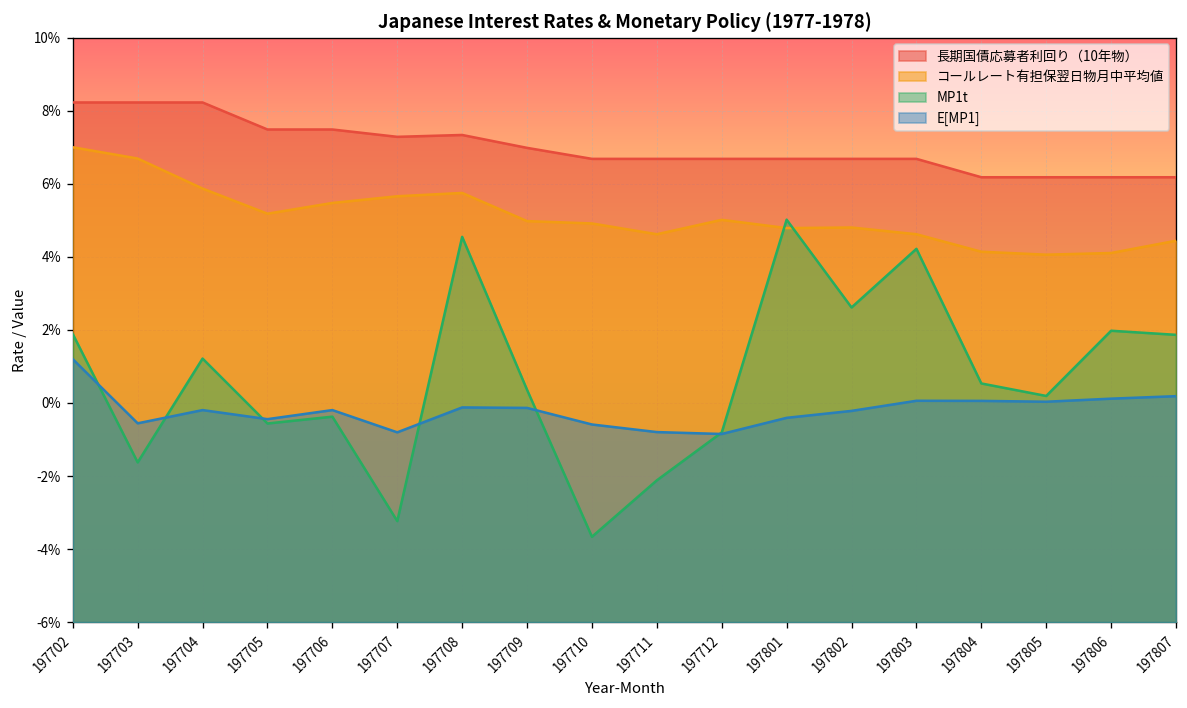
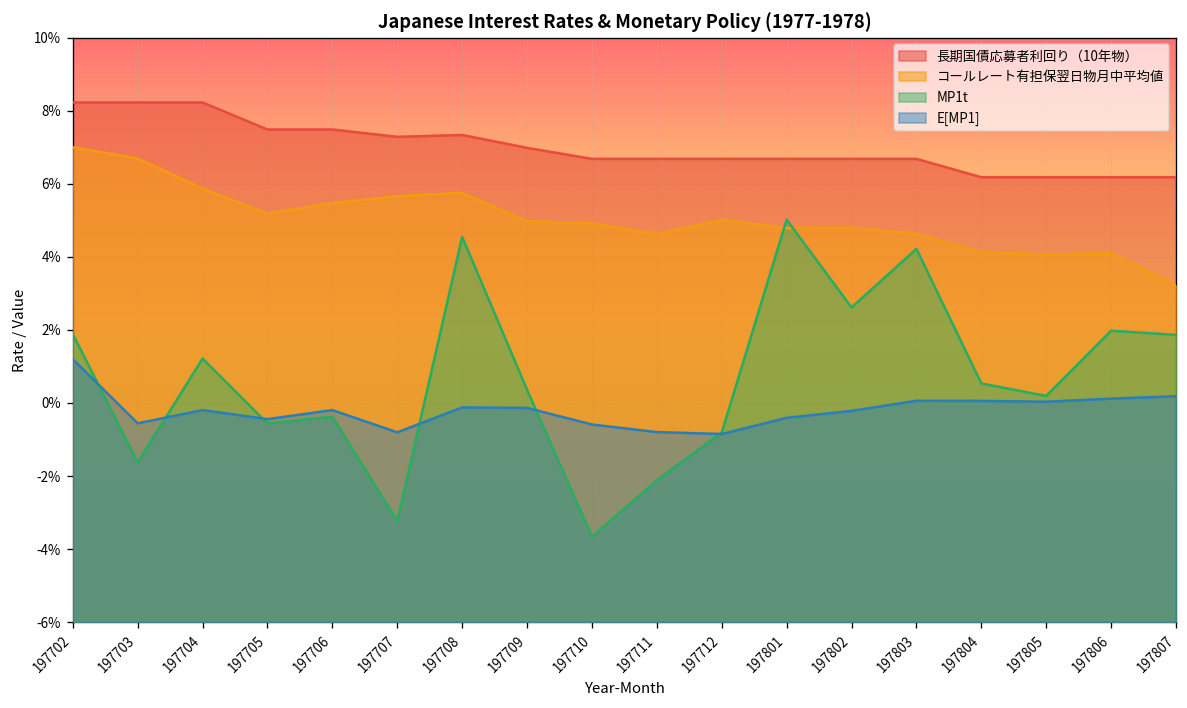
  {
    "長期国債応募者利回り（10年物）": {
      "197702": "8.2%",
      "197703": "8.2%",
      "197704": "8.2%",
      "197705": "7.5%",
      "197706": "7.5%",
      "197707": "7.3%",
      "197708": "7.3%",
      "197709": "7.0%",
      "197710": "6.7%",
      "197711": "6.7%",
      "197712": "6.7%",
      "197801": "6.7%",
      "197802": "6.7%",
      "197803": "6.7%",
      "197804": "6.2%",
      "197805": "6.2%",
      "197806": "6.2%",
      "197807": "6.2%"
    },
    "コールレート有担保翌日物月中平均値": {
      "197702": "7.0%",
      "197703": "6.7%",
      "197704": "5.9%",
      "197705": "5.2%",
      "197706": "5.5%",
      "197707": "5.7%",
      "197708": "5.8%",
      "197709": "5.0%",
      "197710": "4.9%",
      "197711": "4.6%",
      "197712": "5.0%",
      "197801": "4.8%",
      "197802": "4.8%",
      "197803": "4.6%",
      "197804": "4.1%",
      "197805": "4.1%",
      "197806": "4.1%",
-     "197807": "4.4%"
+     "197807": "3.2%"
    },
    "MP1t": {
      "197702": "1.9%",
      "197703": "-1.6%",
      "197704": "1.2%",
      "197705": "-0.6%",
      "197706": "-0.4%",
      "197707": "-3.2%",
      "197708": "4.5%",
      "197709": "0.4%",
      "197710": "-3.7%",
      "197711": "-2.1%",
      "197801": "5.0%",
      "197802": "2.6%",
      "197803": "4.2%",
      "197804": "0.5%",
      "197805": "0.2%",
      "197806": "2.0%",
      "197807": "1.9%"
    },
    "E[MP1]": {
      "197702": "1.2%",
      "197703": "-0.6%",
      "197704": "-0.2%",
      "197705": "-0.4%",
      "197706": "-0.2%",
      "197707": "-0.8%",
      "197708": "-0.1%",
      "197709": "-0.1%",
      "197710": "-0.6%",
      "197711": "-0.8%",
      "197801": "-0.4%",
      "197802": "-0.2%",
      "197803": "0.1%",
      "197804": "0.1%",
      "197805": "0.0%",
      "197806": "0.1%",
      "197807": "0.2%"
    }
  }
